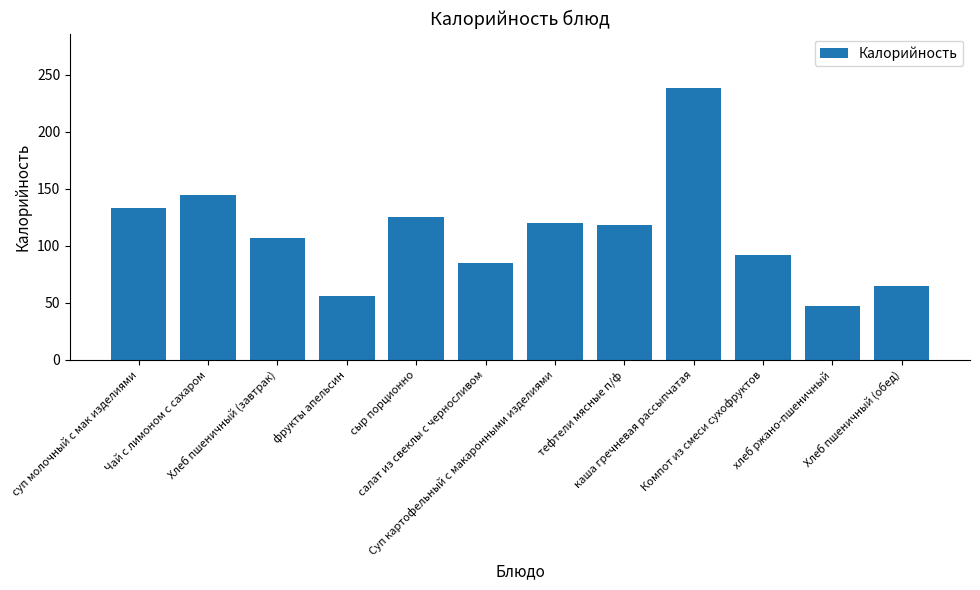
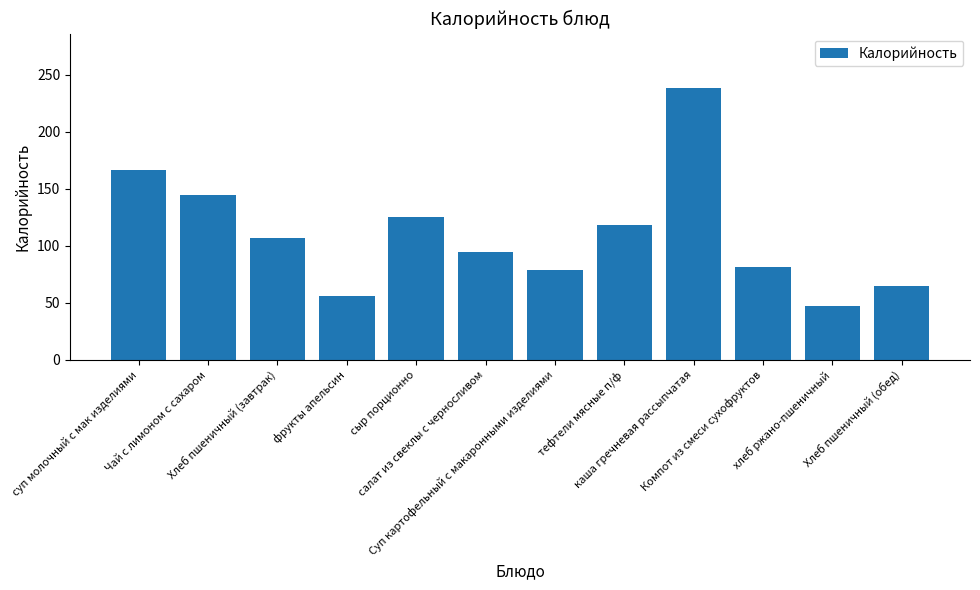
  {
-   "суп молочный с мак изделиями": 133,
+   "суп молочный с мак изделиями": 166,
    "Чай с лимоном с сахаром": 144,
    "Хлеб пшеничный (завтрак)": 106,
    "фрукты апельсин": 56,
    "сыр порционно": 125,
-   "салат из свеклы с черносливом": 85,
-   "Суп картофельный с макаронными изделиями": 120,
+   "салат из свеклы с черносливом": 94,
+   "Суп картофельный с макаронными изделиями": 79,
    "тефтели мясные п/ф": 119,
    "каша гречневая рассыпчатая": 239,
-   "Компот из смеси сухофруктов": 92,
+   "Компот из смеси сухофруктов": 81,
    "хлеб ржано-пшеничный": 48,
    "Хлеб пшеничный (обед)": 65
  }
